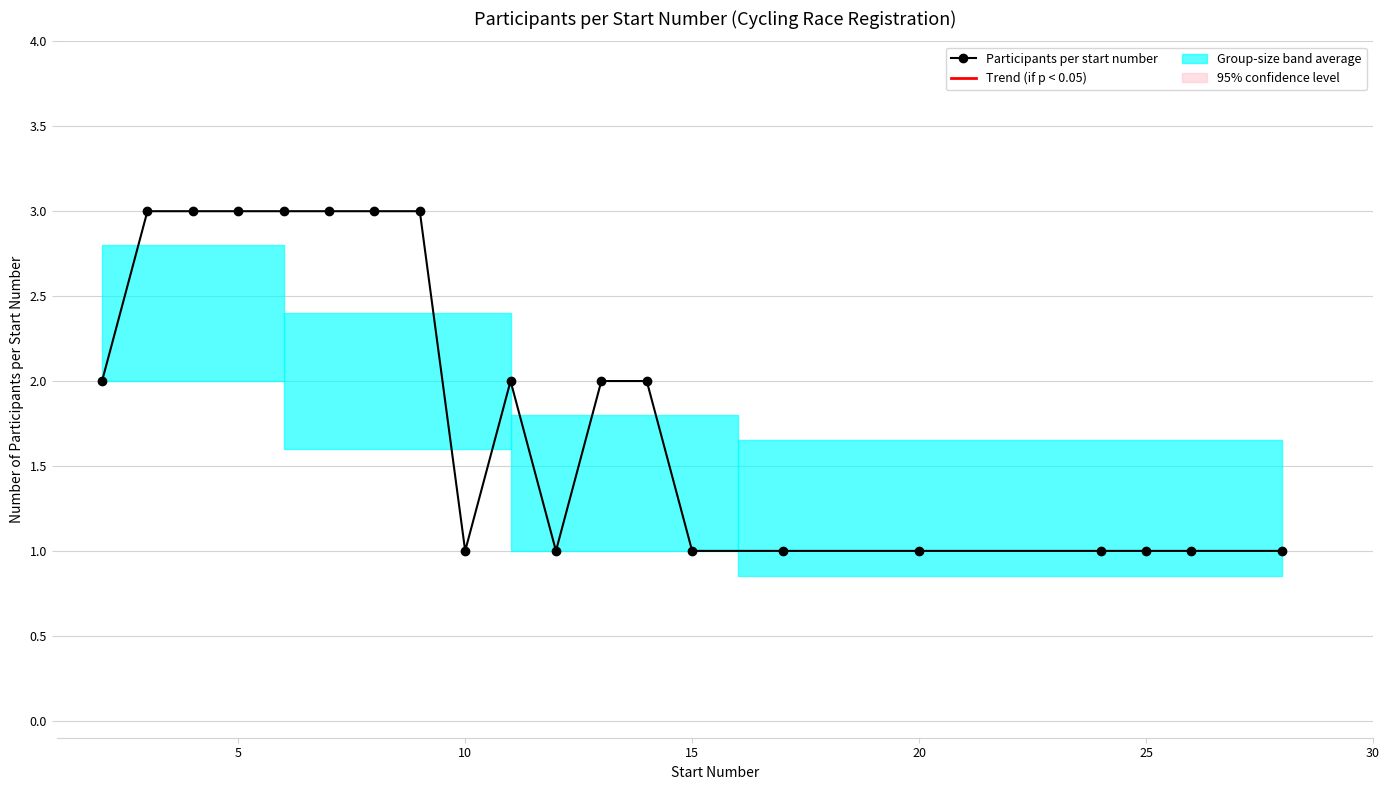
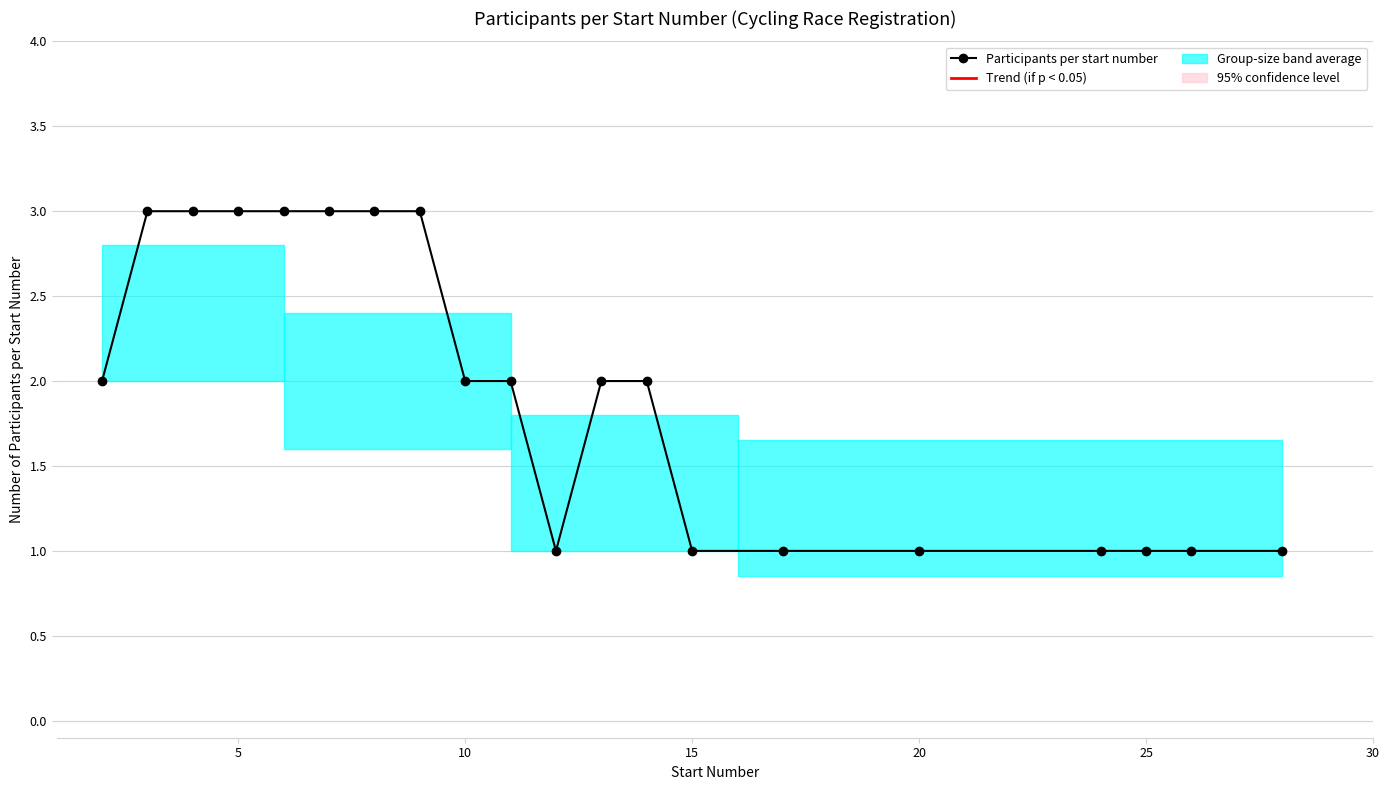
  {
    "Participants per start number": {
      "5": 3,
-     "10": 1,
+     "10": 2,
      "15": 1,
      "20": 1,
      "25": 1
    }
  }
